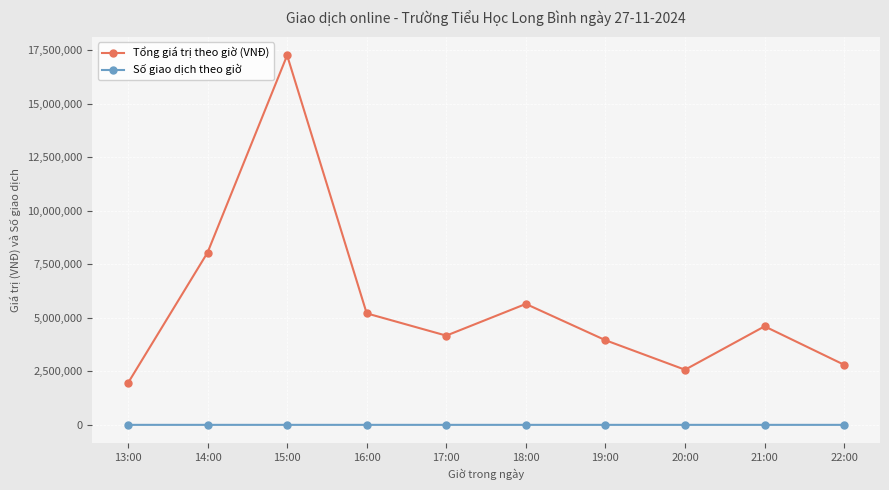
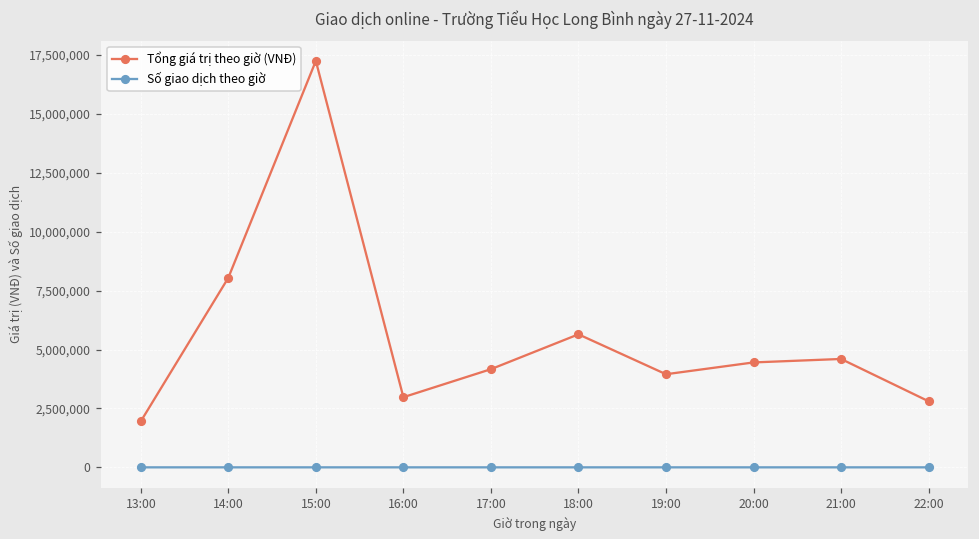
  {
    "Tổng giá trị theo giờ (VNĐ)": {
      "13:00": "2,000,000",
      "14:00": "8,000,000",
      "15:00": "17,300,000",
-     "16:00": "5,200,000",
+     "16:00": "3,000,000",
      "17:00": "4,200,000",
      "18:00": "5,600,000",
      "19:00": "4,000,000",
-     "20:00": "2,600,000",
+     "20:00": "4,500,000",
      "21:00": "4,600,000",
      "22:00": "2,800,000"
    },
    "Số giao dịch theo giờ": {
      "13:00": "0",
      "14:00": "0",
      "15:00": "0",
      "16:00": "0",
      "17:00": "0",
      "18:00": "0",
      "19:00": "0",
      "20:00": "0",
      "21:00": "0",
      "22:00": "0"
    }
  }
